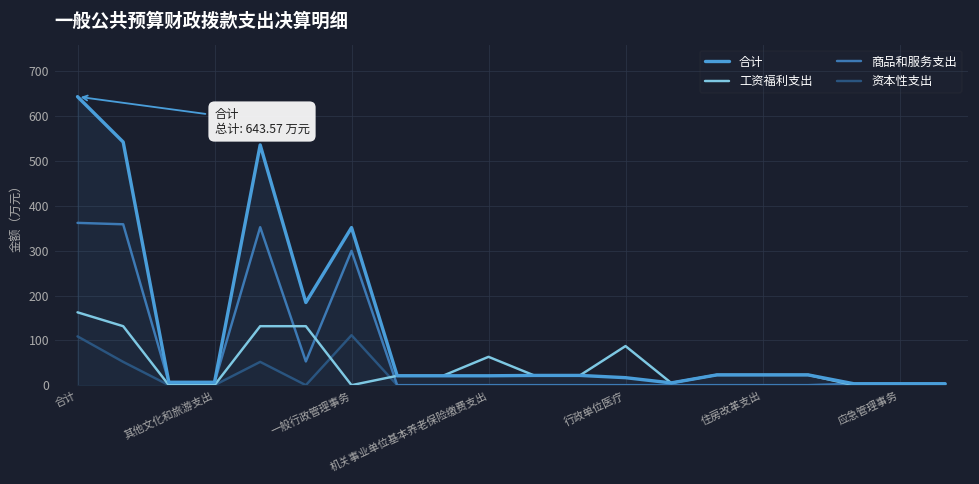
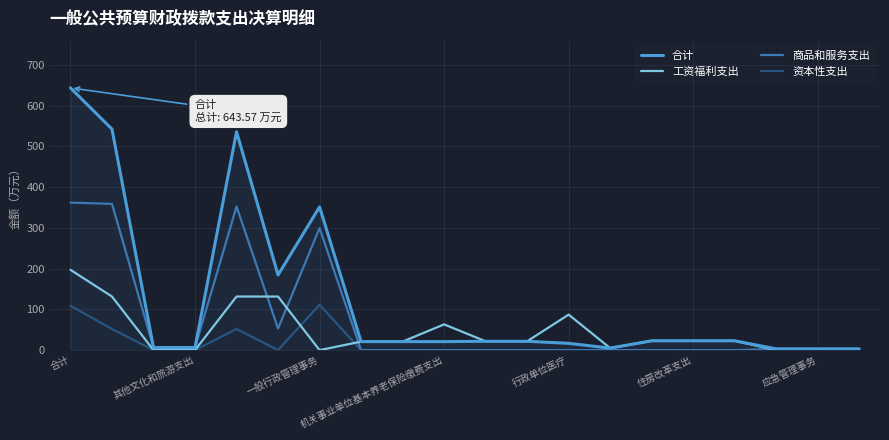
  {
    "工资福利支出": {
-     "合计": 160,
+     "合计": 200,
      "一般行政管理事务": 0,
      "机关事业单位基本养老保险缴费支出": 60,
      "行政单位医疗": 90
    },
    "资本性支出": {
      "合计": 110,
      "一般行政管理事务": 110
    }
  }
